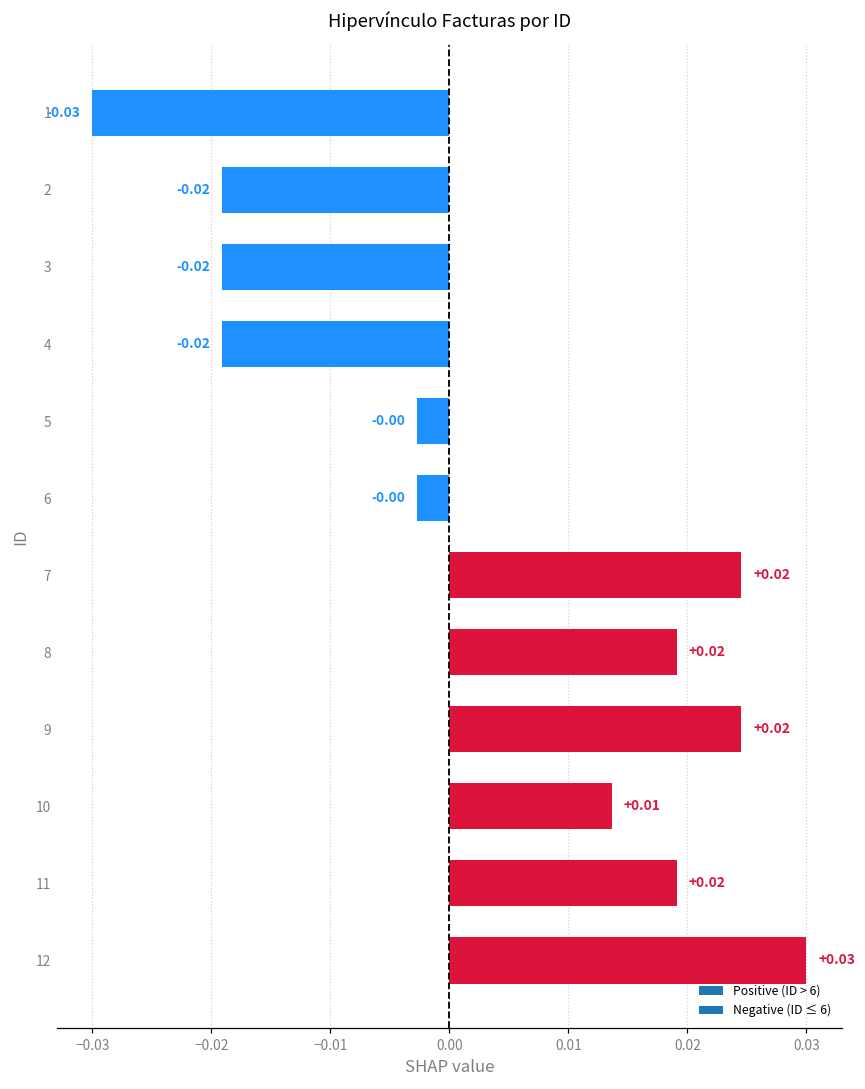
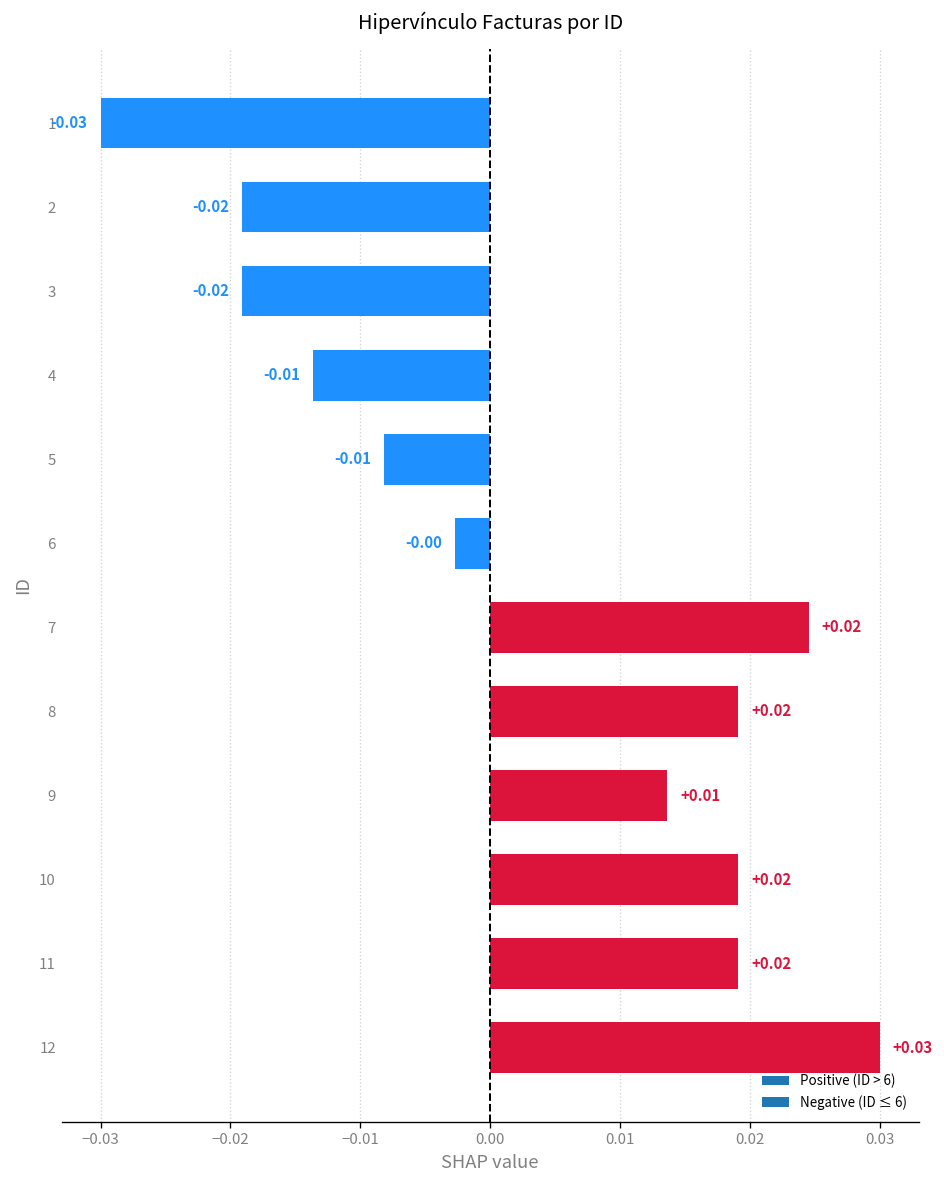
  {
    "1": "-0.03",
    "2": "-0.02",
    "3": "-0.02",
-   "4": "-0.02",
-   "5": "-0.00",
+   "4": "-0.01",
+   "5": "-0.01",
    "6": "-0.00",
    "7": "+0.02",
    "8": "+0.02",
-   "9": "+0.02",
-   "10": "+0.01",
+   "9": "+0.01",
+   "10": "+0.02",
    "11": "+0.02",
    "12": "+0.03"
  }
